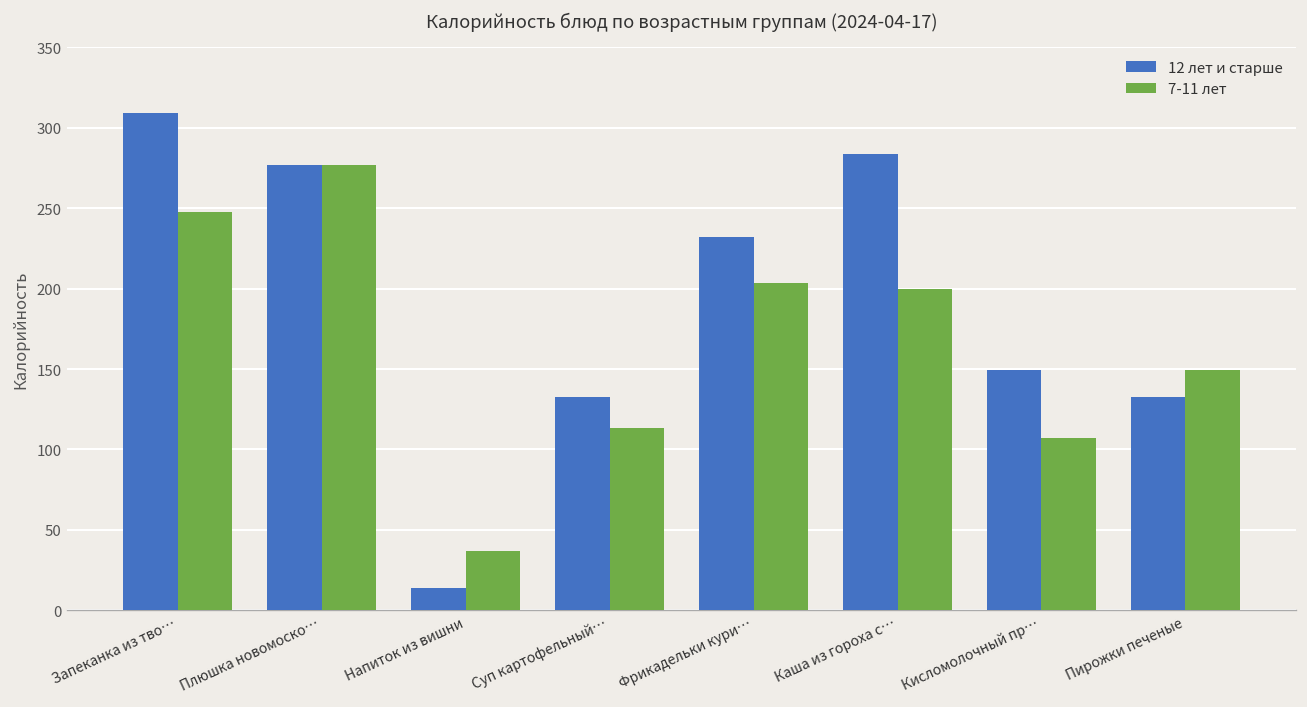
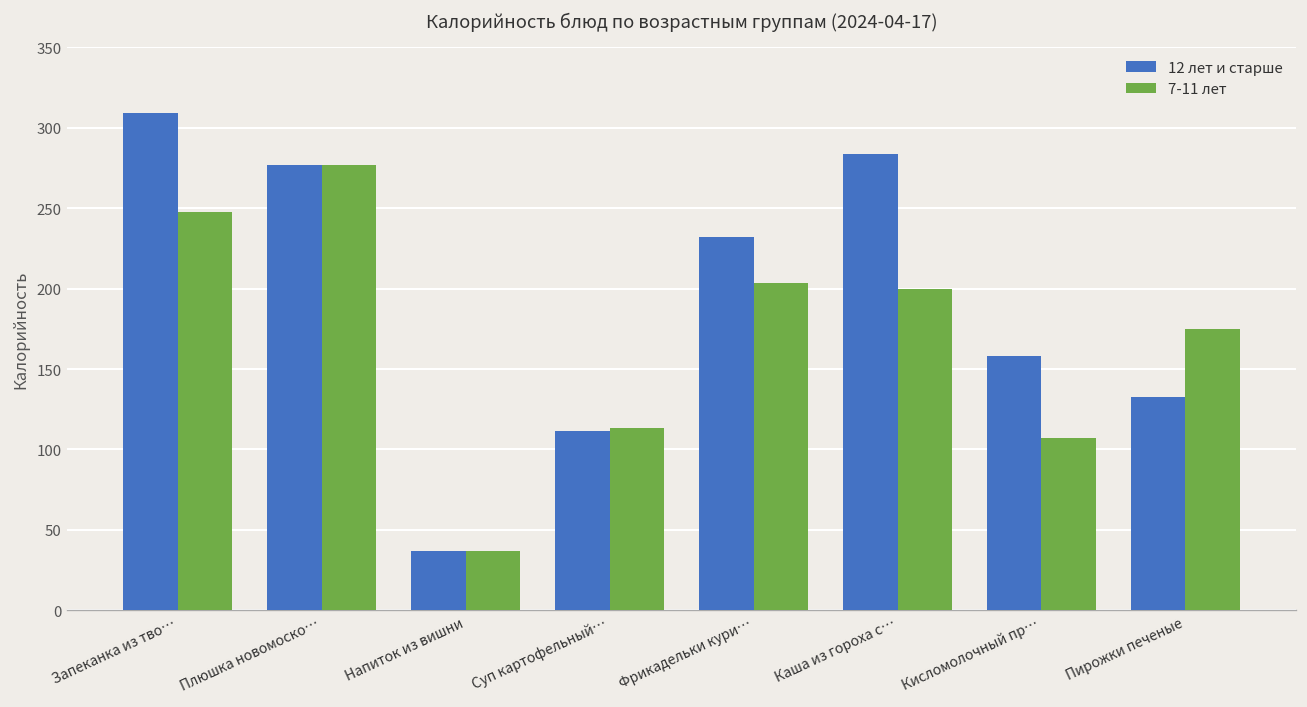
  {
    "12 лет и старше": {
      "Запеканка из тво…": 309,
      "Плюшка новомоско…": 277,
-     "Напиток из вишни": 14,
-     "Суп картофельный…": 133,
+     "Напиток из вишни": 37,
+     "Суп картофельный…": 112,
      "Фрикадельки кури…": 232,
      "Каша из гороха с…": 284,
-     "Кисломолочный пр…": 150,
+     "Кисломолочный пр…": 158,
      "Пирожки печеные": 133
    },
    "7-11 лет": {
      "Запеканка из тво…": 247,
      "Плюшка новомоско…": 277,
      "Напиток из вишни": 37,
      "Суп картофельный…": 113,
      "Фрикадельки кури…": 204,
      "Каша из гороха с…": 200,
      "Кисломолочный пр…": 107,
-     "Пирожки печеные": 149
+     "Пирожки печеные": 175
    }
  }
